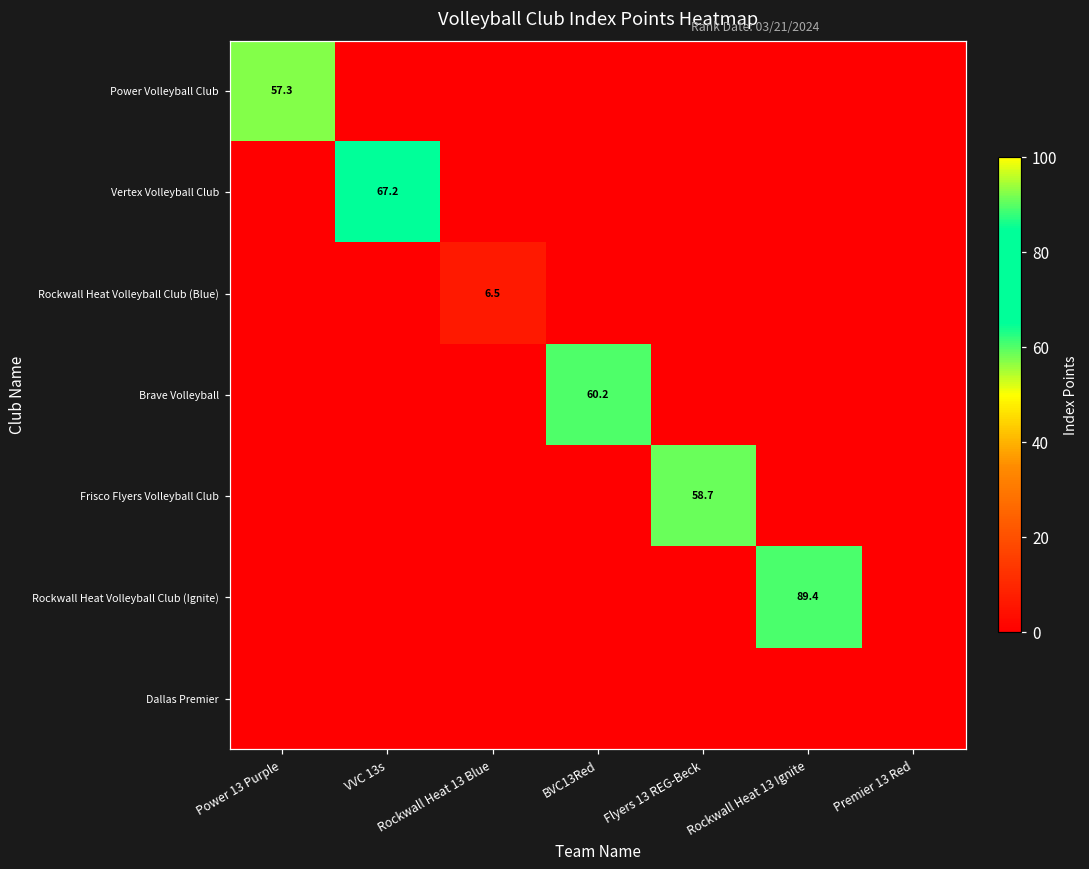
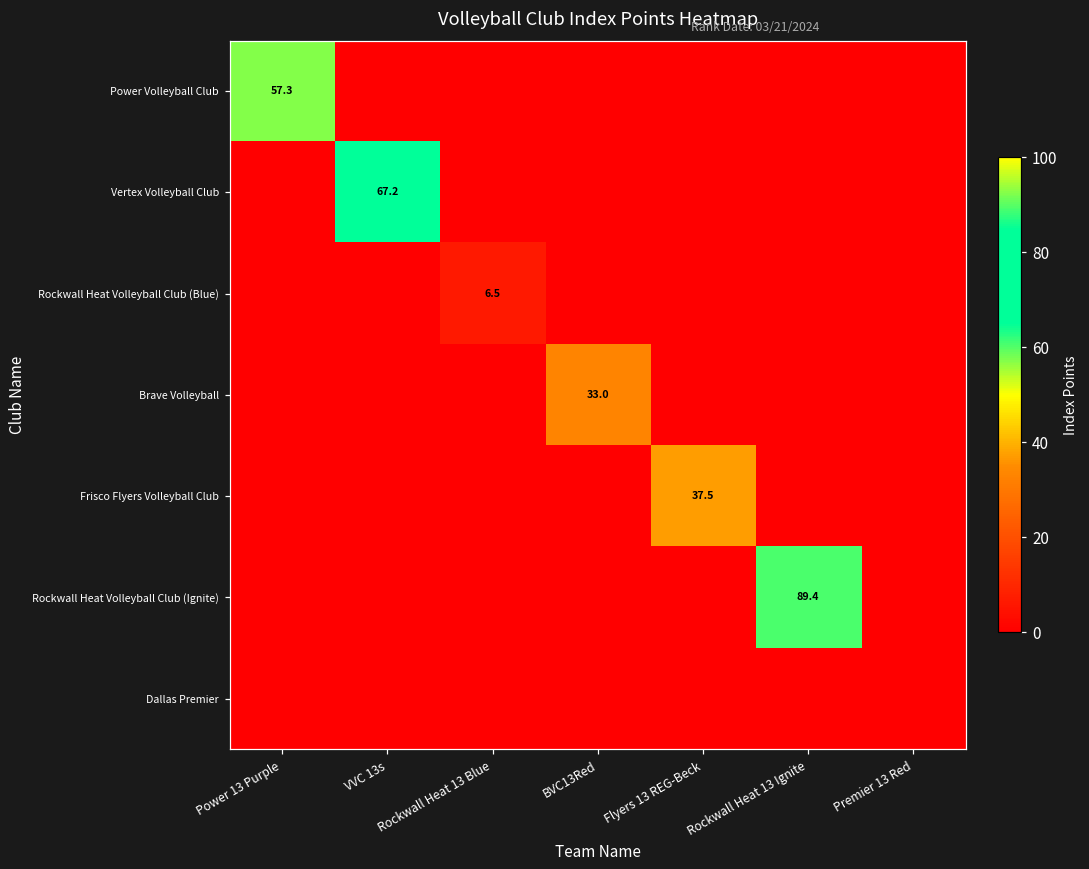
  {
    "Power Volleyball Club": {
      "Power 13 Purple": 57.3
    },
    "Vertex Volleyball Club": {
      "VVC 13s": 67.2
    },
    "Rockwall Heat Volleyball Club (Blue)": {
      "Rockwall Heat 13 Blue": 6.5
    },
    "Brave Volleyball": {
-     "BVC13Red": 60.2
+     "BVC13Red": 33.0
    },
    "Frisco Flyers Volleyball Club": {
-     "Flyers 13 REG-Beck": 58.7
+     "Flyers 13 REG-Beck": 37.5
    },
    "Rockwall Heat Volleyball Club (Ignite)": {
      "Rockwall Heat 13 Ignite": 89.4
    }
  }
